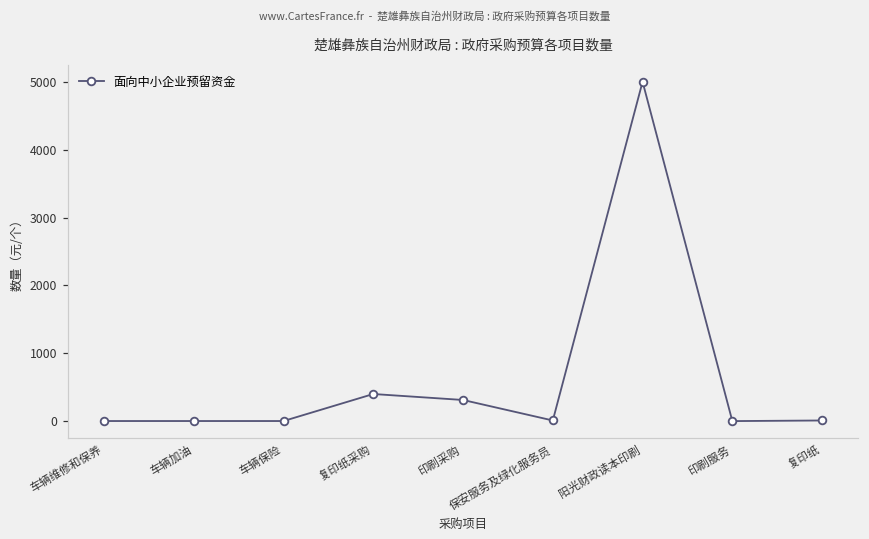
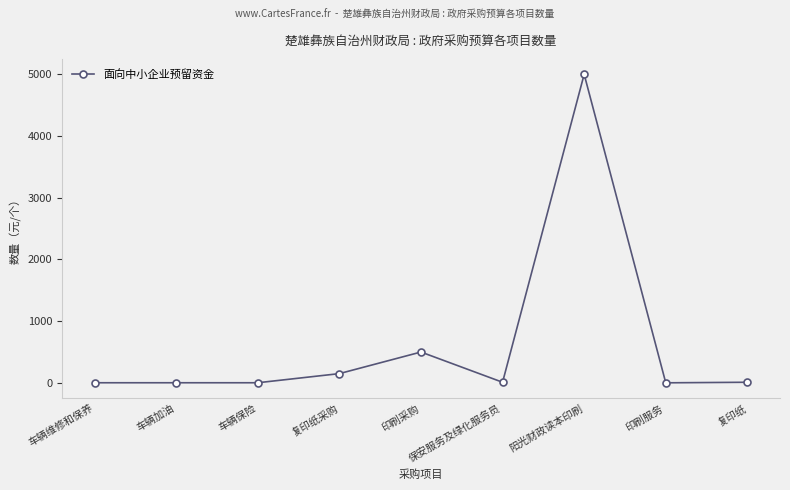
  {
    "车辆维修和保养": 0,
    "车辆加油": 0,
    "车辆保险": 0,
-   "复印纸采购": 400,
-   "印刷采购": 300,
+   "复印纸采购": 200,
+   "印刷采购": 500,
    "保安服务及绿化服务员": 0,
    "阳光财政读本印刷": 5000,
    "印刷服务": 0,
    "复印纸": 0
  }
